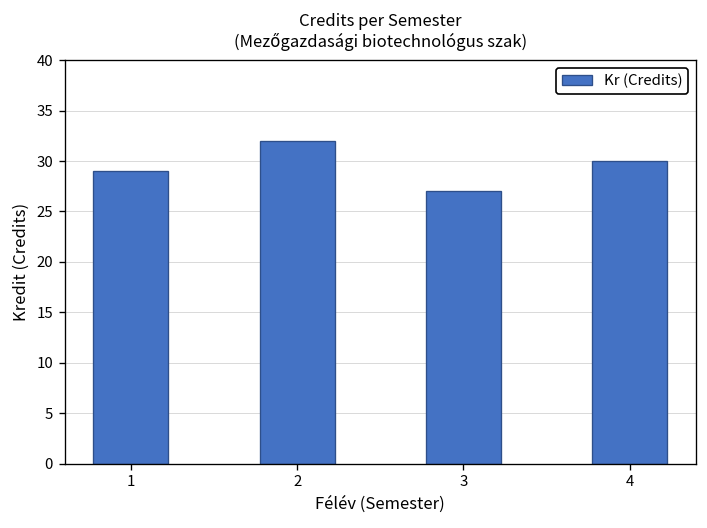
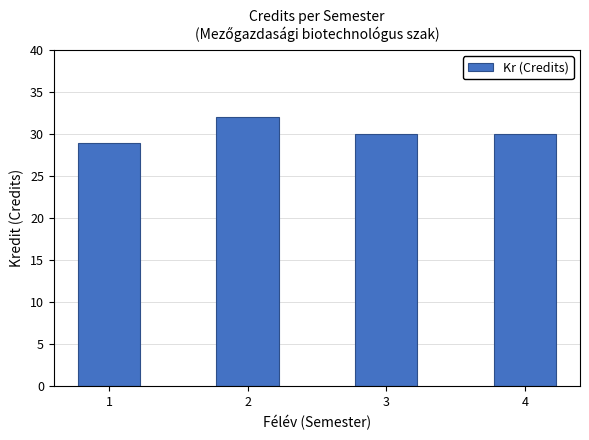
  {
    "1": 29,
    "2": 32,
-   "3": 27,
+   "3": 30,
    "4": 30
  }
